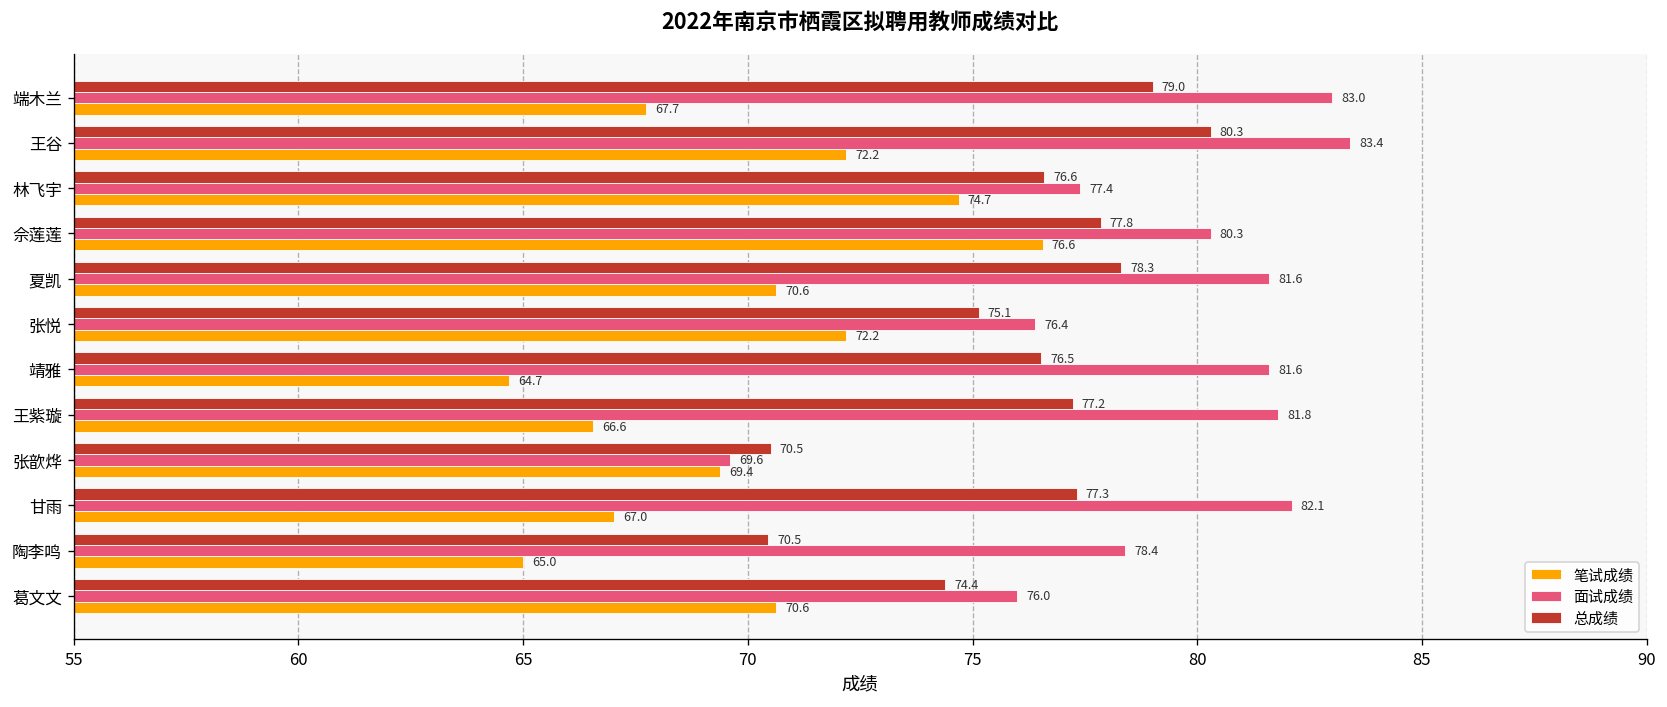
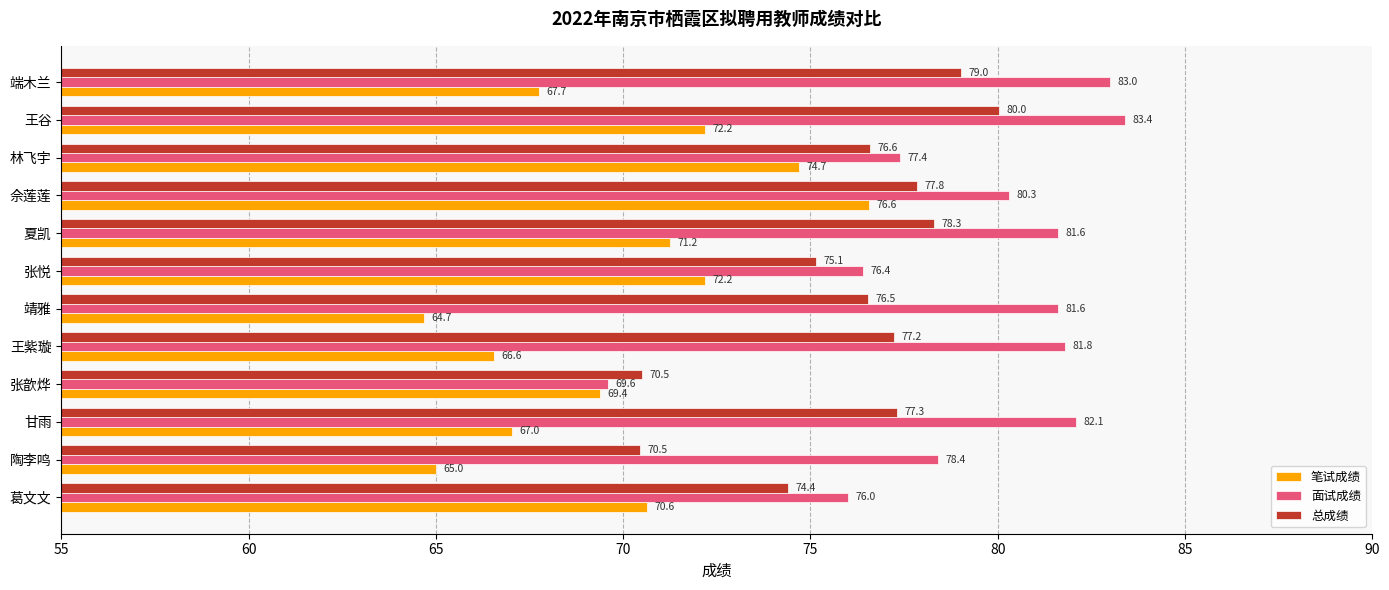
  {
    "笔试成绩": {
      "端木兰": 67.7,
      "王谷": 72.2,
      "林飞宇": 74.7,
      "佘莲莲": 76.6,
-     "夏凯": 70.6,
+     "夏凯": 71.2,
      "张悦": 72.2,
      "靖雅": 64.7,
      "王紫璇": 66.6,
      "张歆烨": 69.4,
      "甘雨": 67.0,
      "陶李鸣": 65.0,
      "葛文文": 70.6
    },
    "面试成绩": {
      "端木兰": 83.0,
      "王谷": 83.4,
      "林飞宇": 77.4,
      "佘莲莲": 80.3,
      "夏凯": 81.6,
      "张悦": 76.4,
      "靖雅": 81.6,
      "王紫璇": 81.8,
      "张歆烨": 69.6,
      "甘雨": 82.1,
      "陶李鸣": 78.4,
      "葛文文": 76.0
    },
    "总成绩": {
      "端木兰": 79.0,
-     "王谷": 80.3,
+     "王谷": 80.0,
      "林飞宇": 76.6,
      "佘莲莲": 77.8,
      "夏凯": 78.3,
      "张悦": 75.1,
      "靖雅": 76.5,
      "王紫璇": 77.2,
      "张歆烨": 70.5,
      "甘雨": 77.3,
      "陶李鸣": 70.5,
      "葛文文": 74.4
    }
  }
